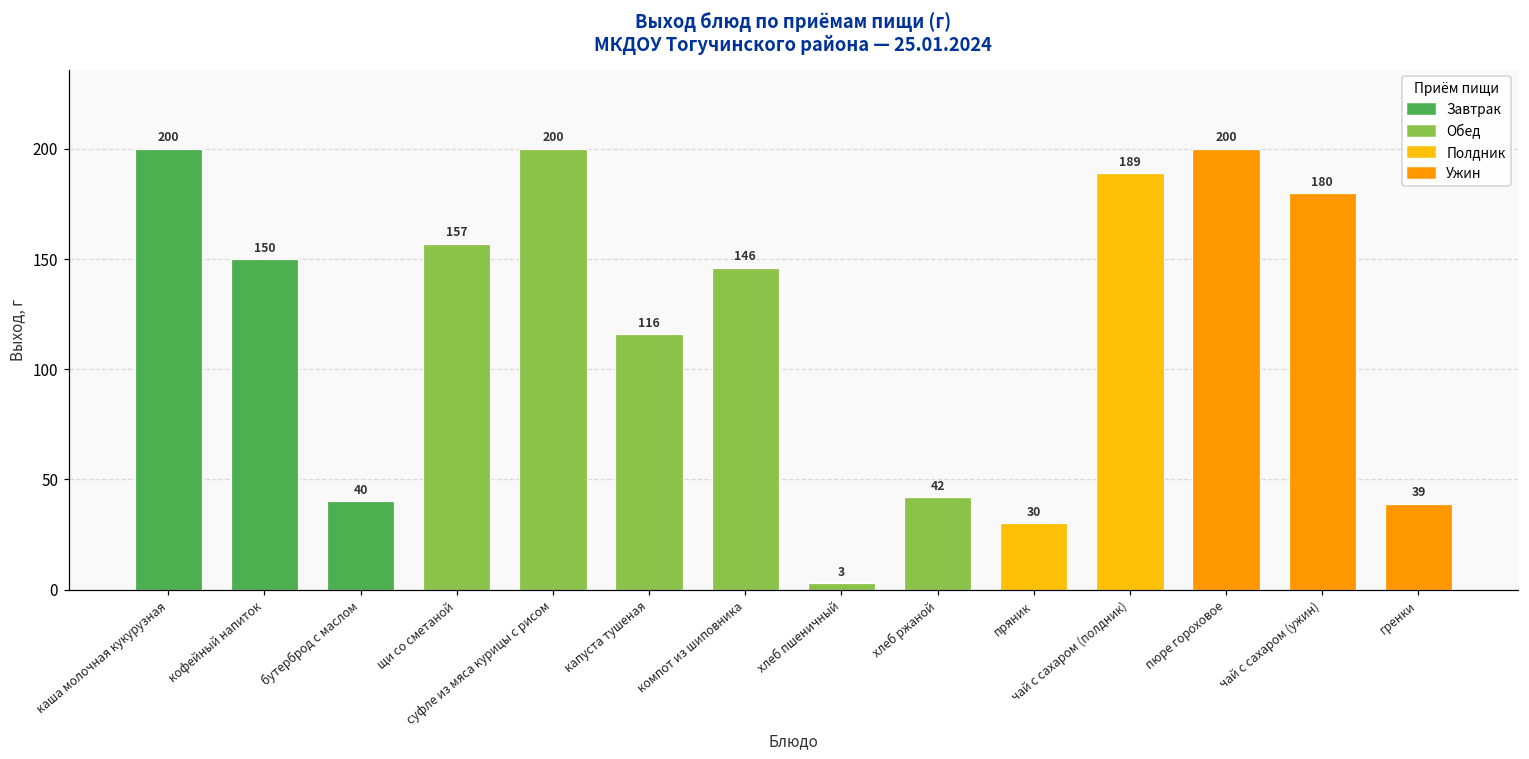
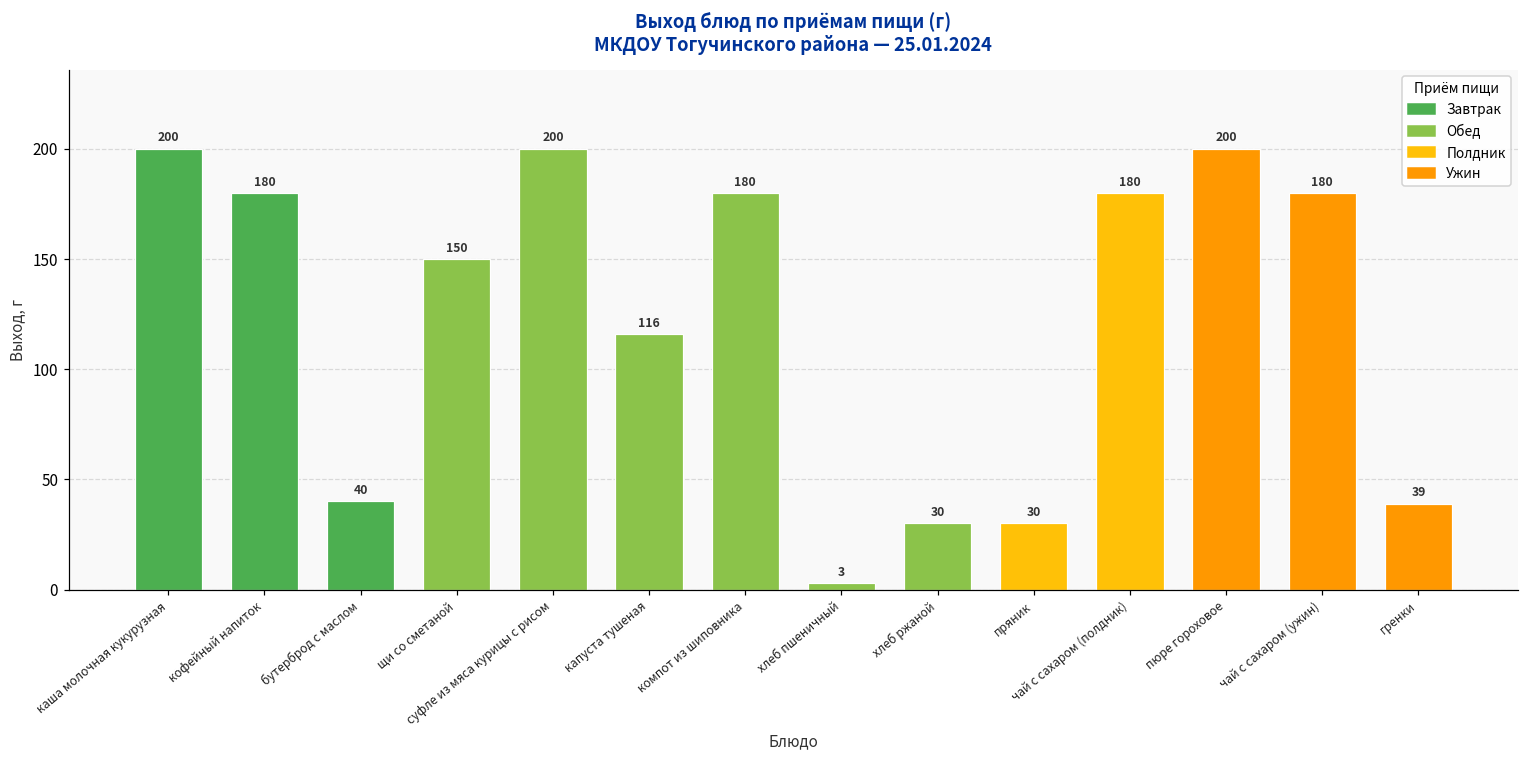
  {
    "каша молочная кукурузная": 200,
-   "кофейный напиток": 150,
+   "кофейный напиток": 180,
    "бутерброд с маслом": 40,
-   "щи со сметаной": 157,
+   "щи со сметаной": 150,
    "суфле из мяса курицы с рисом": 200,
    "капуста тушеная": 116,
-   "компот из шиповника": 146,
+   "компот из шиповника": 180,
    "хлеб пшеничный": 3,
-   "хлеб ржаной": 42,
+   "хлеб ржаной": 30,
    "пряник": 30,
-   "чай с сахаром (полдник)": 189,
+   "чай с сахаром (полдник)": 180,
    "пюре гороховое": 200,
    "чай с сахаром (ужин)": 180,
    "гренки": 39
  }
